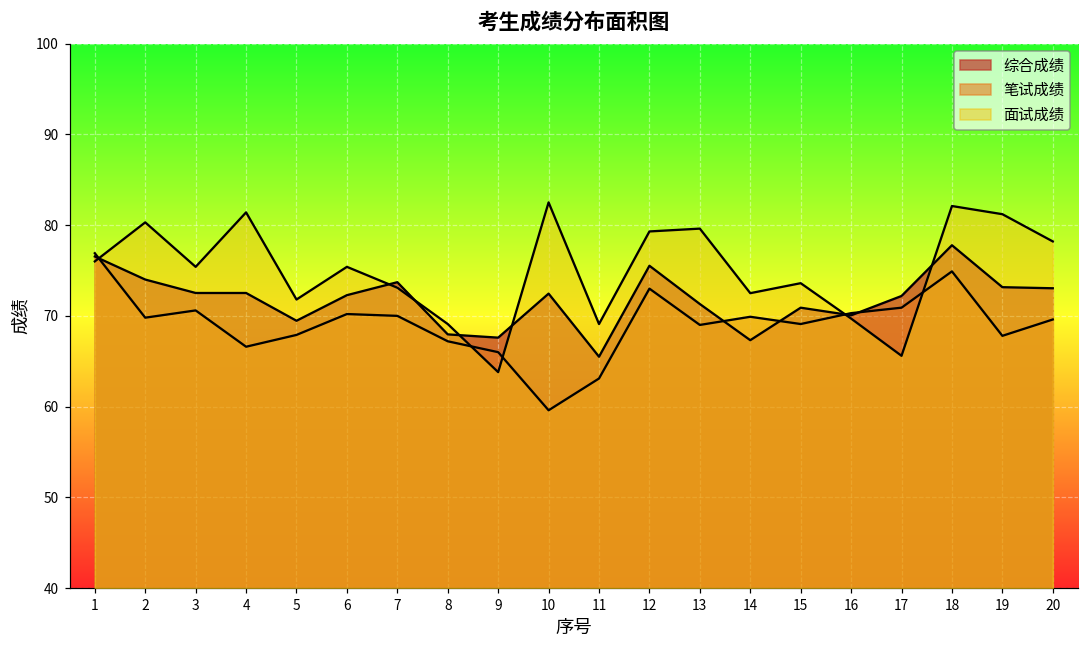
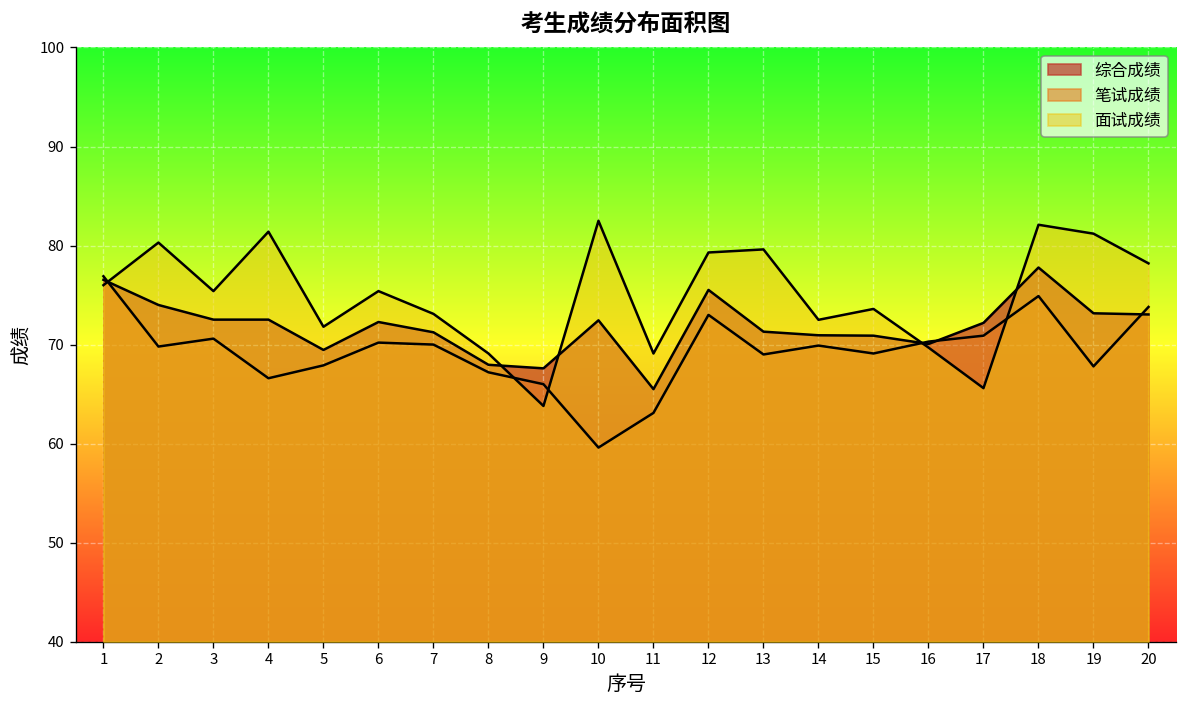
  {
    "综合成绩": {
      "1": 77,
      "2": 74,
      "3": 73,
      "4": 73,
      "5": 69,
      "6": 72,
-     "7": 74,
+     "7": 71,
      "8": 68,
      "9": 68,
      "10": 72,
      "11": 66,
      "12": 76,
      "13": 71,
-     "14": 67,
+     "14": 71,
      "15": 71,
      "17": 72,
      "18": 78,
      "19": 73,
      "20": 73
    },
    "笔试成绩": {
      "1": 77,
      "2": 70,
      "3": 71,
      "4": 67,
      "5": 68,
      "6": 70,
      "7": 70,
      "8": 67,
      "9": 66,
      "10": 60,
      "11": 63,
      "12": 73,
      "13": 69,
      "14": 70,
      "15": 69,
      "17": 71,
      "18": 75,
      "19": 68,
-     "20": 70
+     "20": 74
    },
    "面试成绩": {
      "1": 76,
      "2": 80,
      "3": 75,
      "4": 81,
      "5": 72,
      "6": 75,
      "7": 73,
      "8": 69,
      "9": 64,
      "10": 83,
      "11": 69,
      "12": 79,
      "13": 80,
      "14": 73,
      "15": 74,
      "16": 70,
      "17": 66,
      "18": 82,
      "19": 81,
      "20": 78
    }
  }
